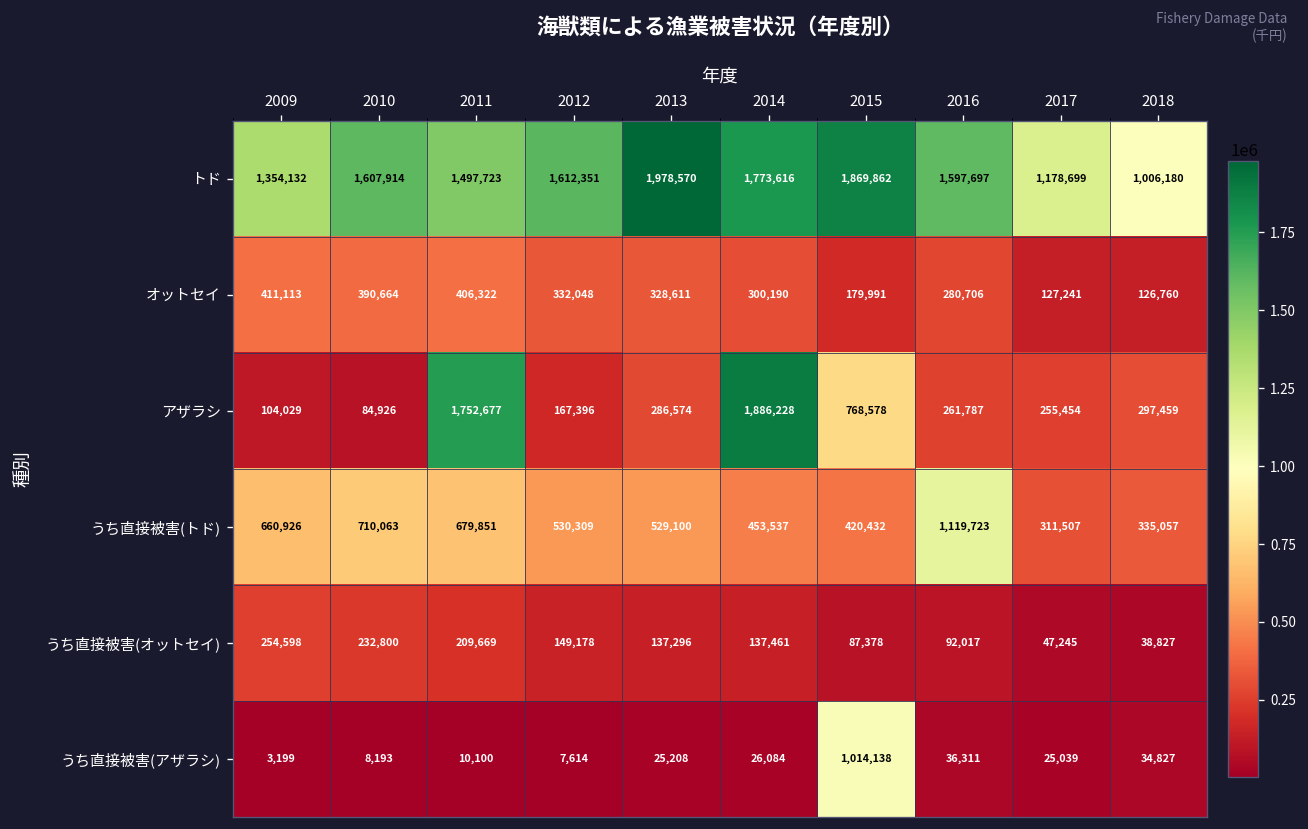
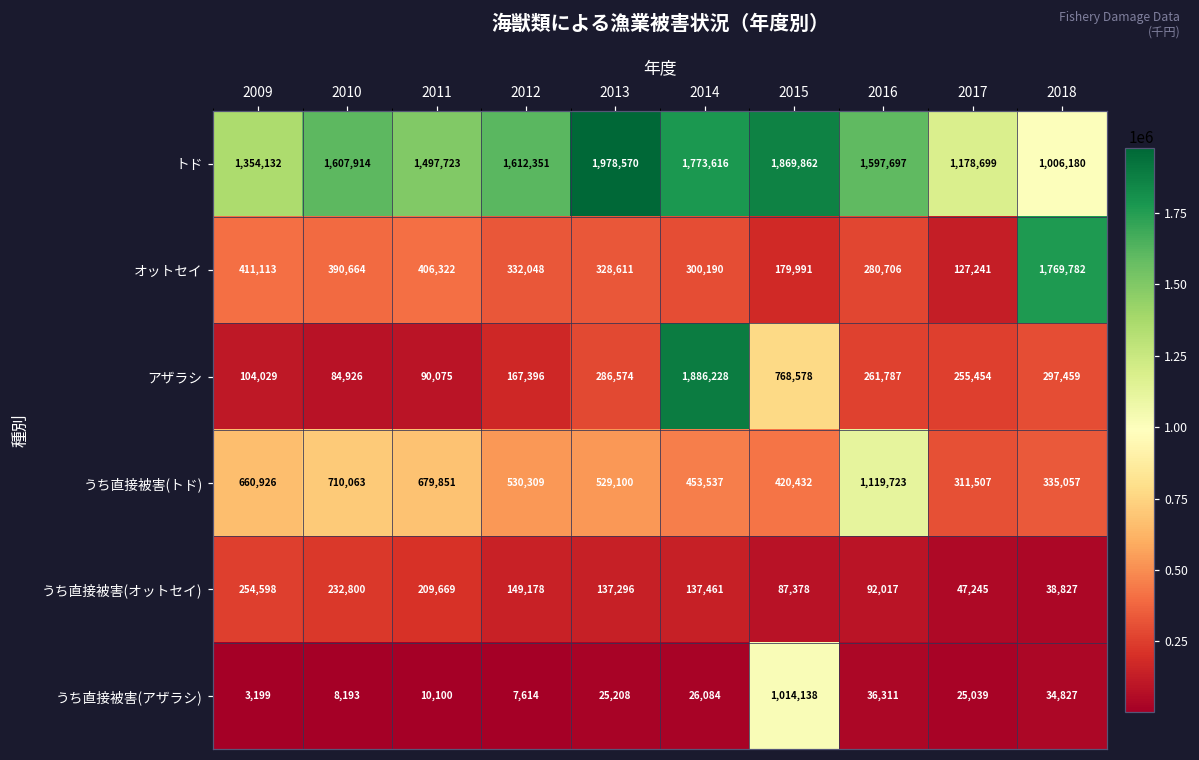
  {
    "トド": {
      "2009": "1,354,132",
      "2010": "1,607,914",
      "2011": "1,497,723",
      "2012": "1,612,351",
      "2013": "1,978,570",
      "2014": "1,773,616",
      "2015": "1,869,862",
      "2016": "1,597,697",
      "2017": "1,178,699",
      "2018": "1,006,180"
    },
    "オットセイ": {
      "2009": "411,113",
      "2010": "390,664",
      "2011": "406,322",
      "2012": "332,048",
      "2013": "328,611",
      "2014": "300,190",
      "2015": "179,991",
      "2016": "280,706",
      "2017": "127,241",
-     "2018": "126,760"
+     "2018": "1,769,782"
    },
    "アザラシ": {
      "2009": "104,029",
      "2010": "84,926",
-     "2011": "1,752,677",
+     "2011": "90,075",
      "2012": "167,396",
      "2013": "286,574",
      "2014": "1,886,228",
      "2015": "768,578",
      "2016": "261,787",
      "2017": "255,454",
      "2018": "297,459"
    },
    "うち直接被害(トド)": {
      "2009": "660,926",
      "2010": "710,063",
      "2011": "679,851",
      "2012": "530,309",
      "2013": "529,100",
      "2014": "453,537",
      "2015": "420,432",
      "2016": "1,119,723",
      "2017": "311,507",
      "2018": "335,057"
    },
    "うち直接被害(オットセイ)": {
      "2009": "254,598",
      "2010": "232,800",
      "2011": "209,669",
      "2012": "149,178",
      "2013": "137,296",
      "2014": "137,461",
      "2015": "87,378",
      "2016": "92,017",
      "2017": "47,245",
      "2018": "38,827"
    },
    "うち直接被害(アザラシ)": {
      "2009": "3,199",
      "2010": "8,193",
      "2011": "10,100",
      "2012": "7,614",
      "2013": "25,208",
      "2014": "26,084",
      "2015": "1,014,138",
      "2016": "36,311",
      "2017": "25,039",
      "2018": "34,827"
    }
  }
